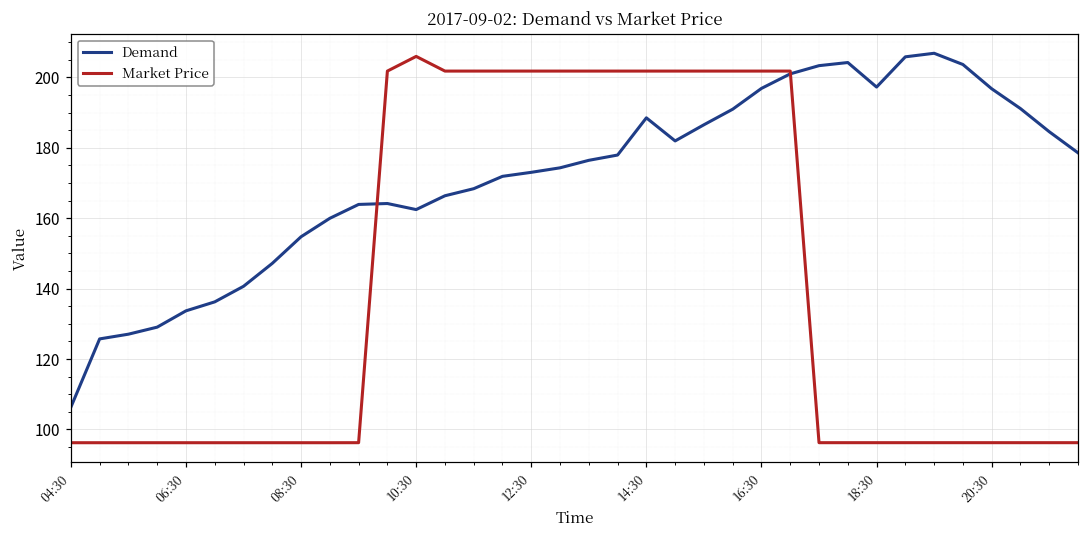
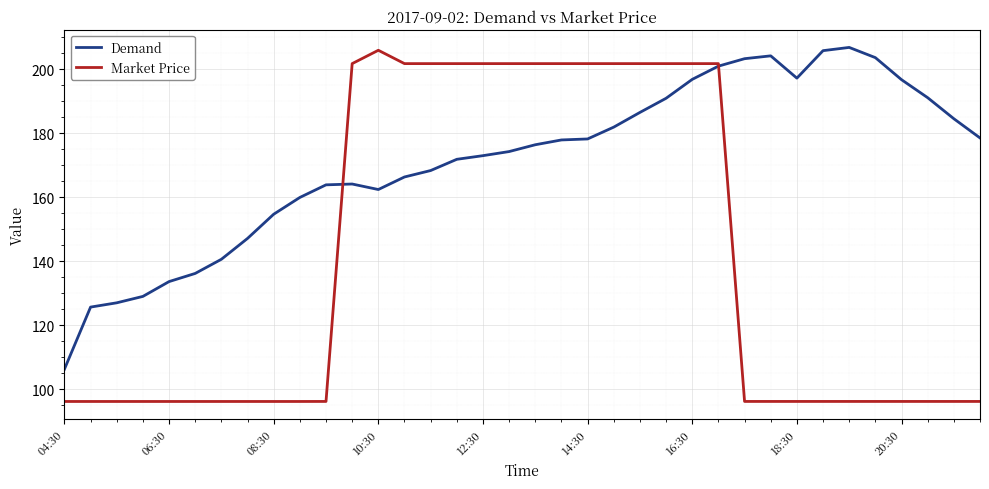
  {
    "Demand": {
      "04:30": 106,
      "06:30": 134,
      "08:30": 155,
      "10:30": 162,
      "12:30": 173,
-     "14:30": 189,
+     "14:30": 178,
      "16:30": 197,
      "18:30": 197,
      "20:30": 197
    },
    "Market Price": {
      "04:30": 96,
      "06:30": 96,
      "08:30": 96,
      "10:30": 206,
      "12:30": 202,
      "14:30": 202,
      "16:30": 202,
      "18:30": 96,
      "20:30": 96
    }
  }
